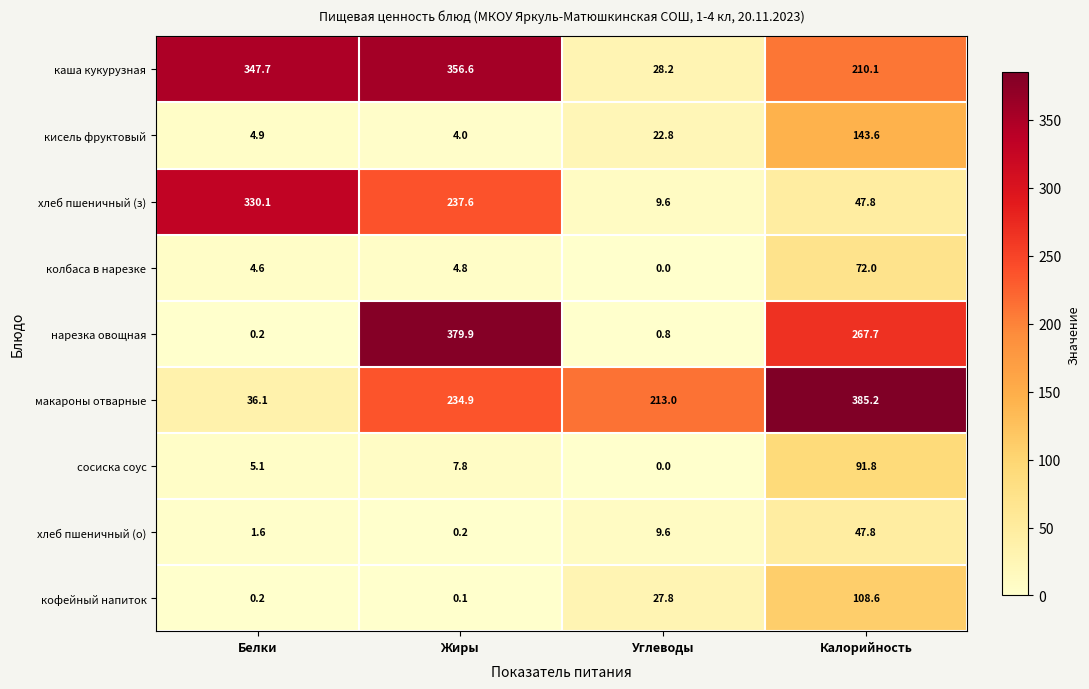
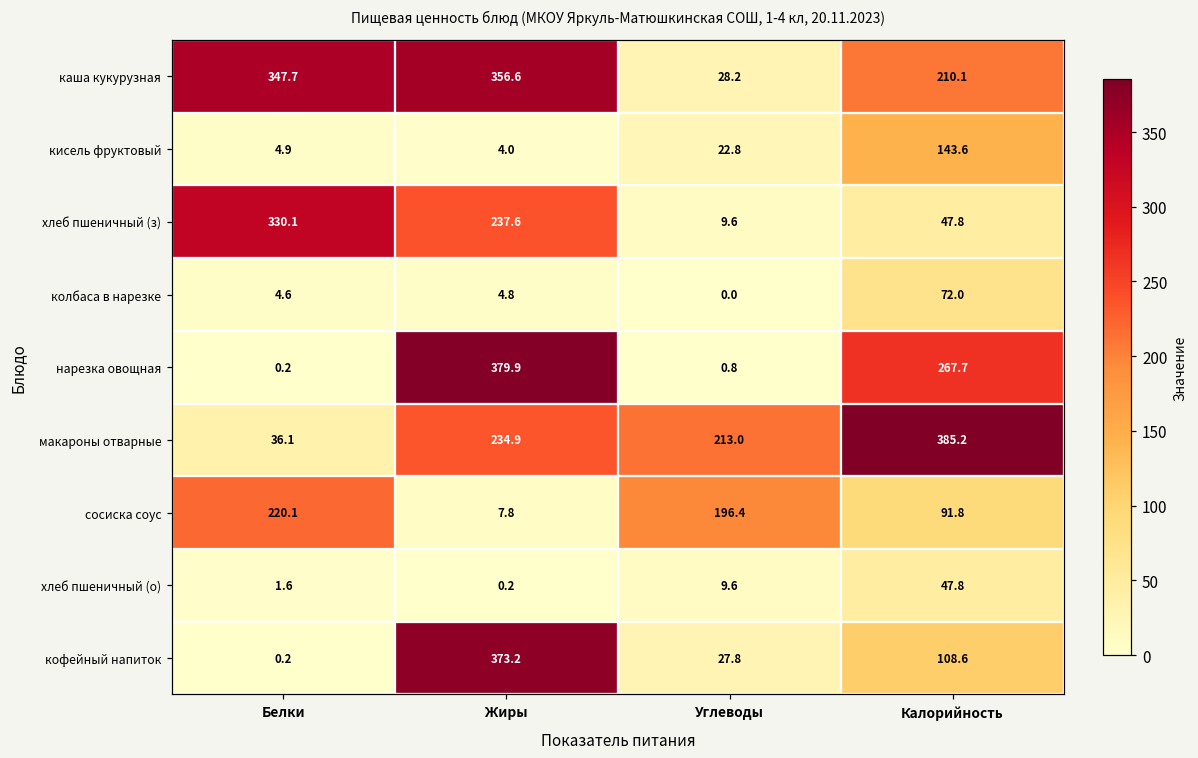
  {
    "каша кукурузная": {
      "Белки": 347.7,
      "Жиры": 356.6,
      "Углеводы": 28.2,
      "Калорийность": 210.1
    },
    "кисель фруктовый": {
      "Белки": 4.9,
      "Жиры": 4.0,
      "Углеводы": 22.8,
      "Калорийность": 143.6
    },
    "хлеб пшеничный (з)": {
      "Белки": 330.1,
      "Жиры": 237.6,
      "Углеводы": 9.6,
      "Калорийность": 47.8
    },
    "колбаса в нарезке": {
      "Белки": 4.6,
      "Жиры": 4.8,
      "Углеводы": 0.0,
      "Калорийность": 72.0
    },
    "нарезка овощная": {
      "Белки": 0.2,
      "Жиры": 379.9,
      "Углеводы": 0.8,
      "Калорийность": 267.7
    },
    "макароны отварные": {
      "Белки": 36.1,
      "Жиры": 234.9,
      "Углеводы": 213.0,
      "Калорийность": 385.2
    },
    "сосиска соус": {
-     "Белки": 5.1,
+     "Белки": 220.1,
      "Жиры": 7.8,
-     "Углеводы": 0.0,
+     "Углеводы": 196.4,
      "Калорийность": 91.8
    },
    "хлеб пшеничный (о)": {
      "Белки": 1.6,
      "Жиры": 0.2,
      "Углеводы": 9.6,
      "Калорийность": 47.8
    },
    "кофейный напиток": {
      "Белки": 0.2,
-     "Жиры": 0.1,
+     "Жиры": 373.2,
      "Углеводы": 27.8,
      "Калорийность": 108.6
    }
  }
